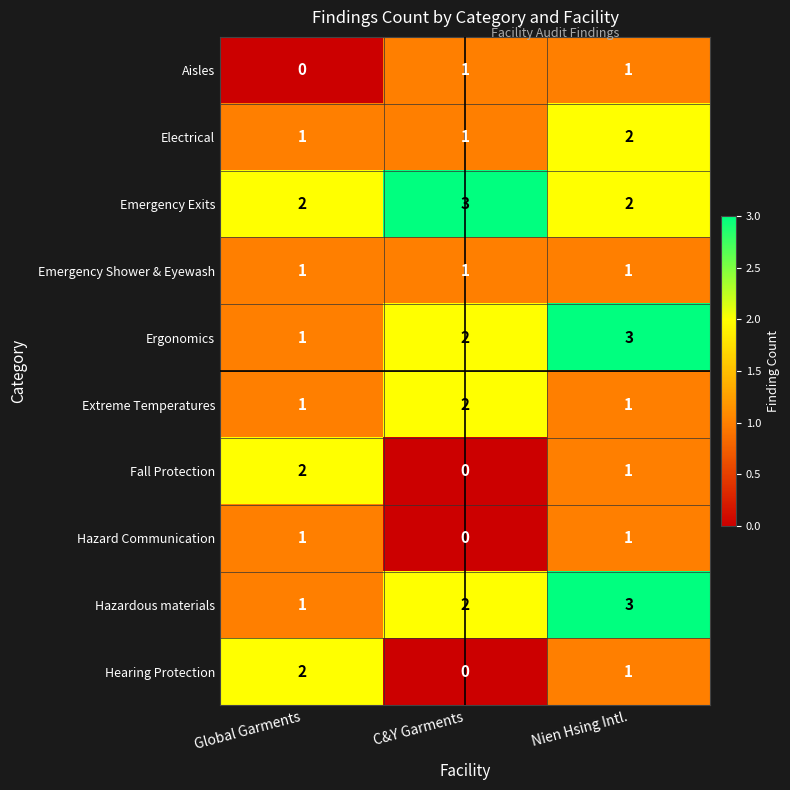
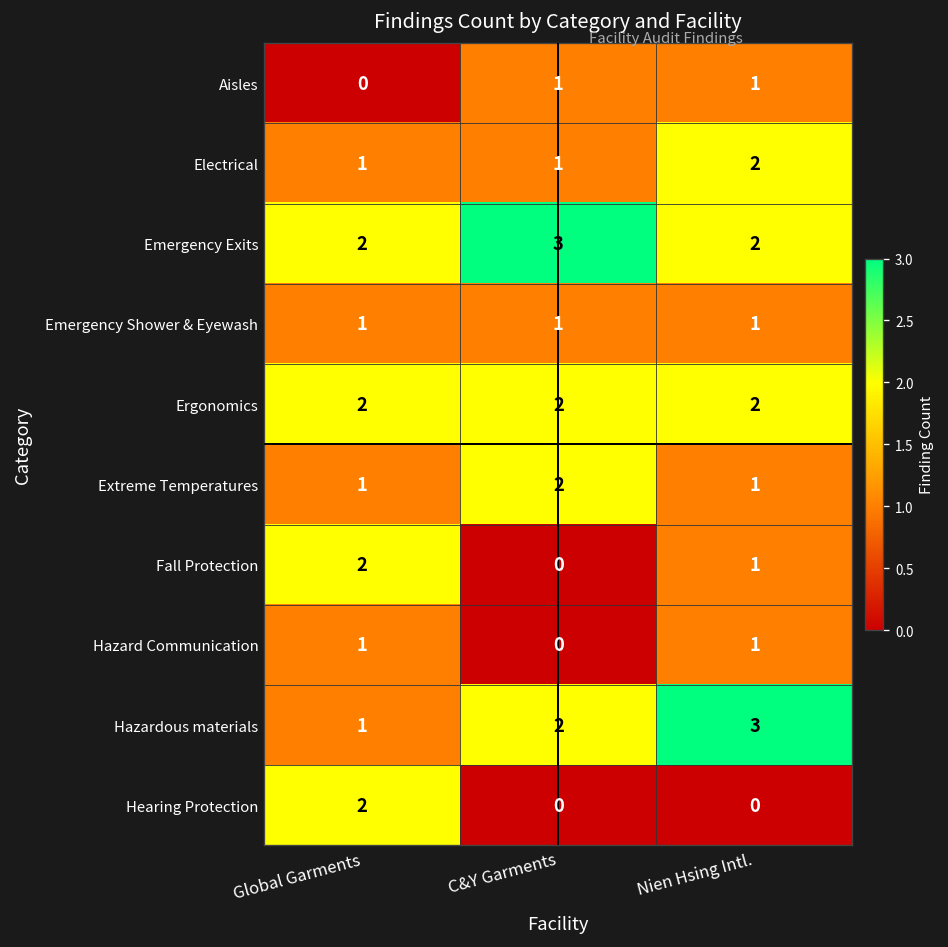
  {
    "Aisles": {
      "Global Garments": 0,
      "C&Y Garments": 1,
      "Nien Hsing Intl.": 1
    },
    "Electrical": {
      "Global Garments": 1,
      "C&Y Garments": 1,
      "Nien Hsing Intl.": 2
    },
    "Emergency Exits": {
      "Global Garments": 2,
      "C&Y Garments": 3,
      "Nien Hsing Intl.": 2
    },
    "Emergency Shower & Eyewash": {
      "Global Garments": 1,
      "C&Y Garments": 1,
      "Nien Hsing Intl.": 1
    },
    "Ergonomics": {
-     "Global Garments": 1,
+     "Global Garments": 2,
      "C&Y Garments": 2,
-     "Nien Hsing Intl.": 3
+     "Nien Hsing Intl.": 2
    },
    "Extreme Temperatures": {
      "Global Garments": 1,
      "C&Y Garments": 2,
      "Nien Hsing Intl.": 1
    },
    "Fall Protection": {
      "Global Garments": 2,
      "C&Y Garments": 0,
      "Nien Hsing Intl.": 1
    },
    "Hazard Communication": {
      "Global Garments": 1,
      "C&Y Garments": 0,
      "Nien Hsing Intl.": 1
    },
    "Hazardous materials": {
      "Global Garments": 1,
      "C&Y Garments": 2,
      "Nien Hsing Intl.": 3
    },
    "Hearing Protection": {
      "Global Garments": 2,
      "C&Y Garments": 0,
-     "Nien Hsing Intl.": 1
+     "Nien Hsing Intl.": 0
    }
  }
